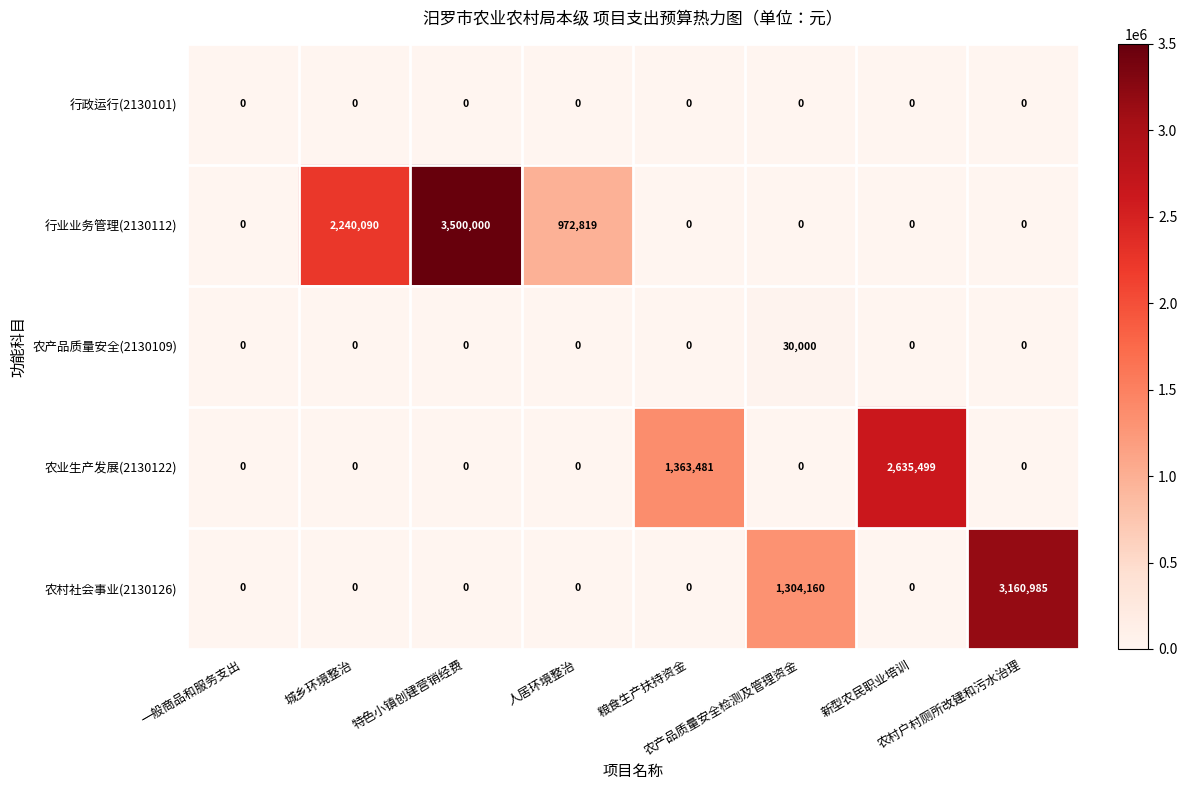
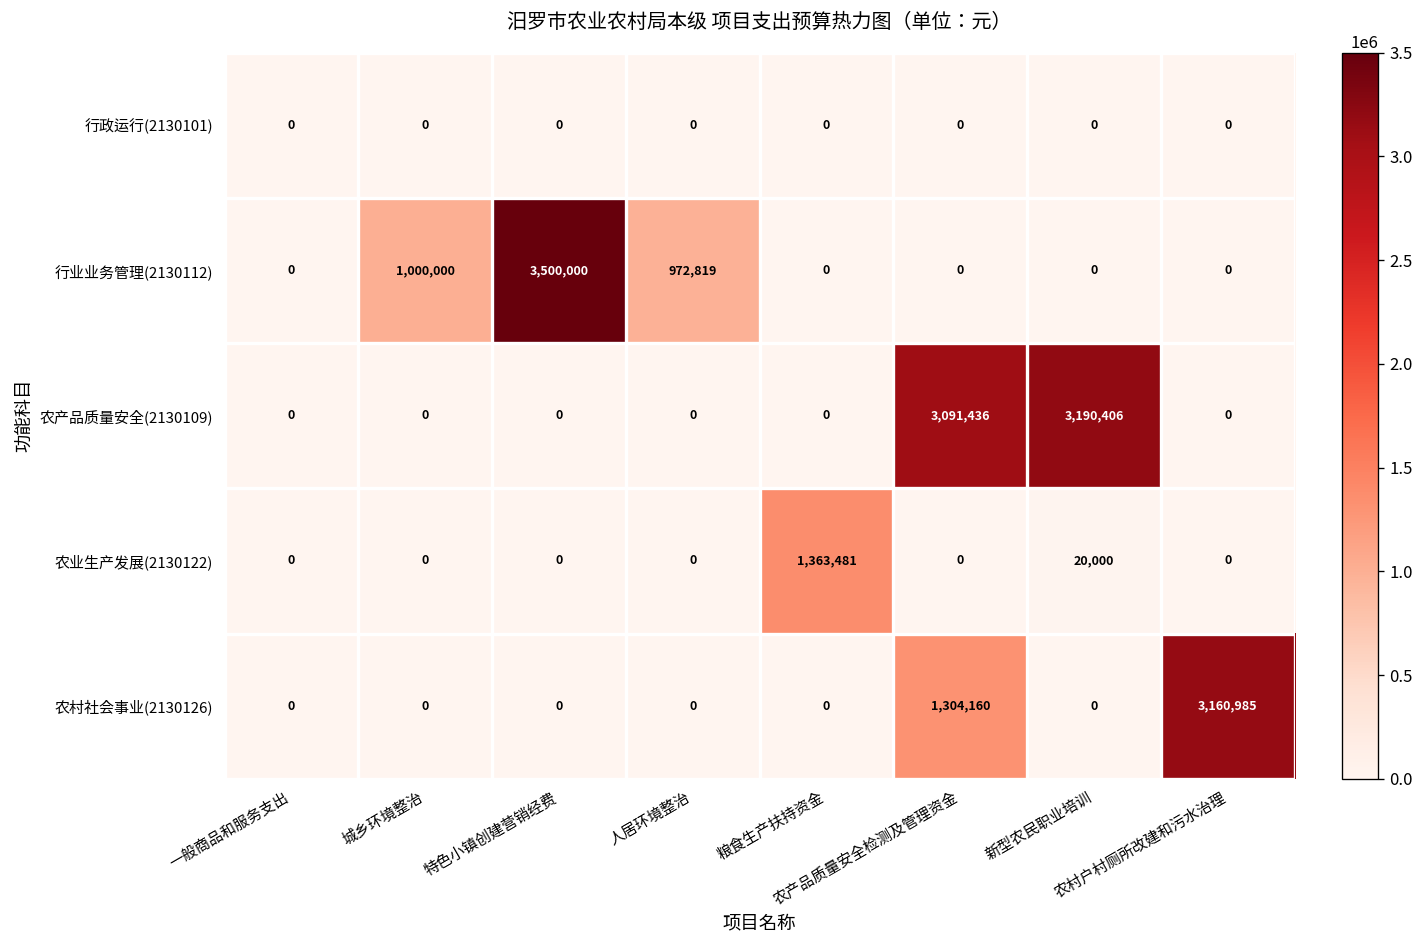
  {
    "行政运行(2130101)": {
      "一般商品和服务支出": "0",
      "城乡环境整治": "0",
      "特色小镇创建营销经费": "0",
      "人居环境整治": "0",
      "粮食生产扶持资金": "0",
      "农产品质量安全检测及管理资金": "0",
      "新型农民职业培训": "0",
      "农村户村厕所改建和污水治理": "0"
    },
    "行业业务管理(2130112)": {
      "一般商品和服务支出": "0",
-     "城乡环境整治": "2,240,090",
+     "城乡环境整治": "1,000,000",
      "特色小镇创建营销经费": "3,500,000",
      "人居环境整治": "972,819",
      "粮食生产扶持资金": "0",
      "农产品质量安全检测及管理资金": "0",
      "新型农民职业培训": "0",
      "农村户村厕所改建和污水治理": "0"
    },
    "农产品质量安全(2130109)": {
      "一般商品和服务支出": "0",
      "城乡环境整治": "0",
      "特色小镇创建营销经费": "0",
      "人居环境整治": "0",
      "粮食生产扶持资金": "0",
-     "农产品质量安全检测及管理资金": "30,000",
-     "新型农民职业培训": "0",
+     "农产品质量安全检测及管理资金": "3,091,436",
+     "新型农民职业培训": "3,190,406",
      "农村户村厕所改建和污水治理": "0"
    },
    "农业生产发展(2130122)": {
      "一般商品和服务支出": "0",
      "城乡环境整治": "0",
      "特色小镇创建营销经费": "0",
      "人居环境整治": "0",
      "粮食生产扶持资金": "1,363,481",
      "农产品质量安全检测及管理资金": "0",
-     "新型农民职业培训": "2,635,499",
+     "新型农民职业培训": "20,000",
      "农村户村厕所改建和污水治理": "0"
    },
    "农村社会事业(2130126)": {
      "一般商品和服务支出": "0",
      "城乡环境整治": "0",
      "特色小镇创建营销经费": "0",
      "人居环境整治": "0",
      "粮食生产扶持资金": "0",
      "农产品质量安全检测及管理资金": "1,304,160",
      "新型农民职业培训": "0",
      "农村户村厕所改建和污水治理": "3,160,985"
    }
  }
